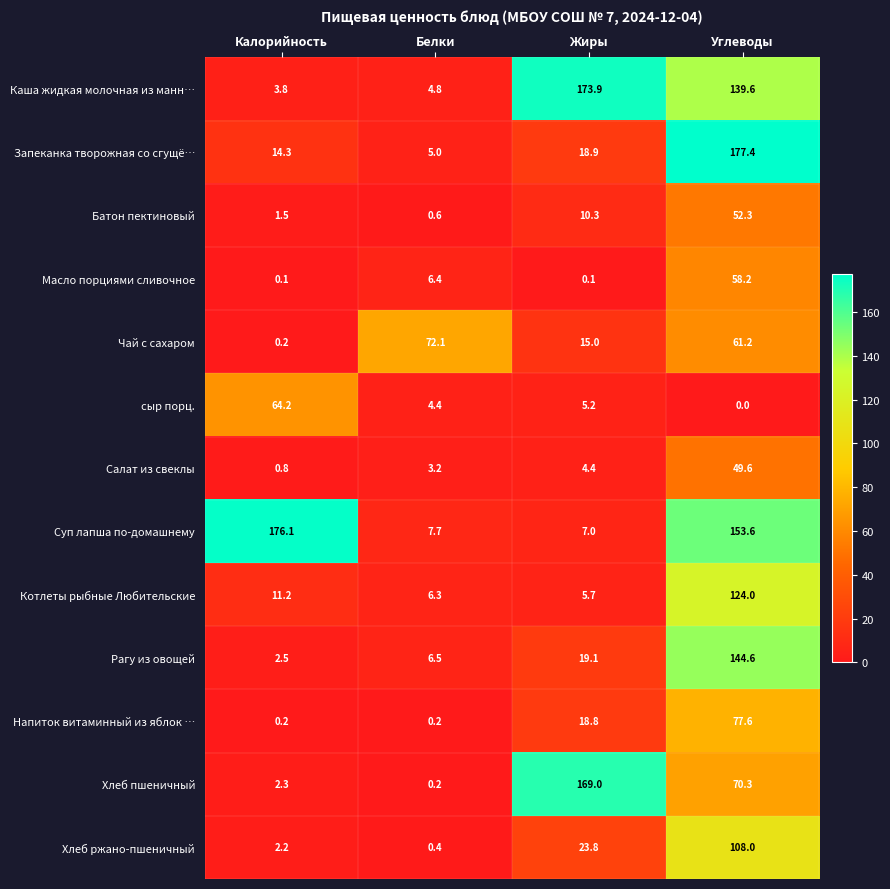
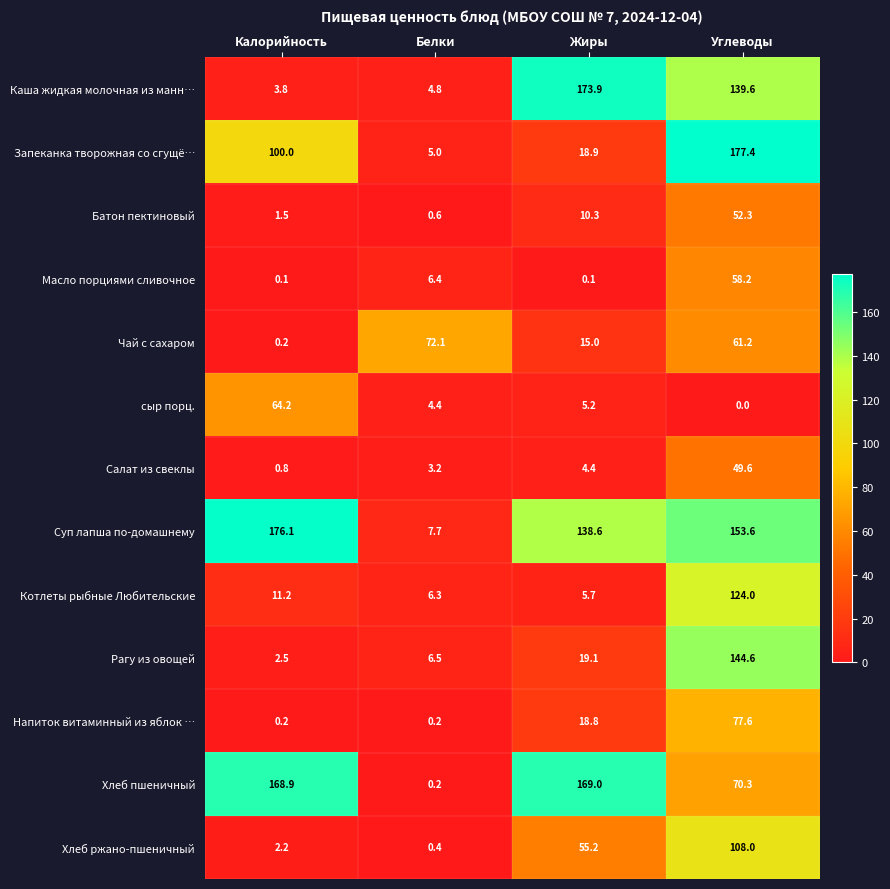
  {
    "Каша жидкая молочная из манн…": {
      "Калорийность": 3.8,
      "Белки": 4.8,
      "Жиры": 173.9,
      "Углеводы": 139.6
    },
    "Запеканка творожная со сгущё…": {
-     "Калорийность": 14.3,
+     "Калорийность": 100.0,
      "Белки": 5.0,
      "Жиры": 18.9,
      "Углеводы": 177.4
    },
    "Батон пектиновый": {
      "Калорийность": 1.5,
      "Белки": 0.6,
      "Жиры": 10.3,
      "Углеводы": 52.3
    },
    "Масло порциями сливочное": {
      "Калорийность": 0.1,
      "Белки": 6.4,
      "Жиры": 0.1,
      "Углеводы": 58.2
    },
    "Чай с сахаром": {
      "Калорийность": 0.2,
      "Белки": 72.1,
      "Жиры": 15.0,
      "Углеводы": 61.2
    },
    "сыр порц.": {
      "Калорийность": 64.2,
      "Белки": 4.4,
      "Жиры": 5.2,
      "Углеводы": 0.0
    },
    "Салат из свеклы": {
      "Калорийность": 0.8,
      "Белки": 3.2,
      "Жиры": 4.4,
      "Углеводы": 49.6
    },
    "Суп лапша по-домашнему": {
      "Калорийность": 176.1,
      "Белки": 7.7,
-     "Жиры": 7.0,
+     "Жиры": 138.6,
      "Углеводы": 153.6
    },
    "Котлеты рыбные Любительские": {
      "Калорийность": 11.2,
      "Белки": 6.3,
      "Жиры": 5.7,
      "Углеводы": 124.0
    },
    "Рагу из овощей": {
      "Калорийность": 2.5,
      "Белки": 6.5,
      "Жиры": 19.1,
      "Углеводы": 144.6
    },
    "Напиток витаминный из яблок …": {
      "Калорийность": 0.2,
      "Белки": 0.2,
      "Жиры": 18.8,
      "Углеводы": 77.6
    },
    "Хлеб пшеничный": {
-     "Калорийность": 2.3,
+     "Калорийность": 168.9,
      "Белки": 0.2,
      "Жиры": 169.0,
      "Углеводы": 70.3
    },
    "Хлеб ржано-пшеничный": {
      "Калорийность": 2.2,
      "Белки": 0.4,
-     "Жиры": 23.8,
+     "Жиры": 55.2,
      "Углеводы": 108.0
    }
  }
